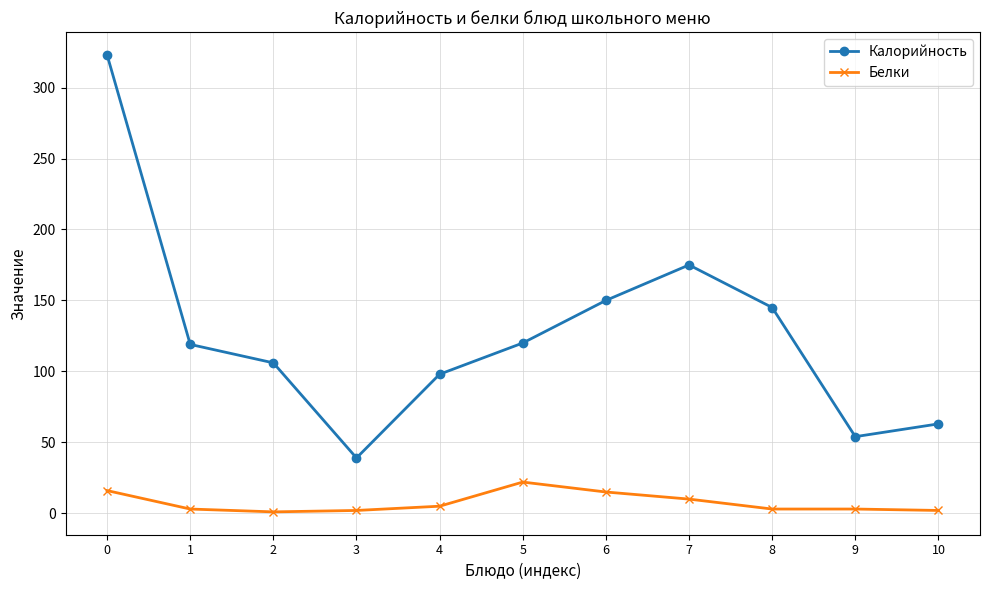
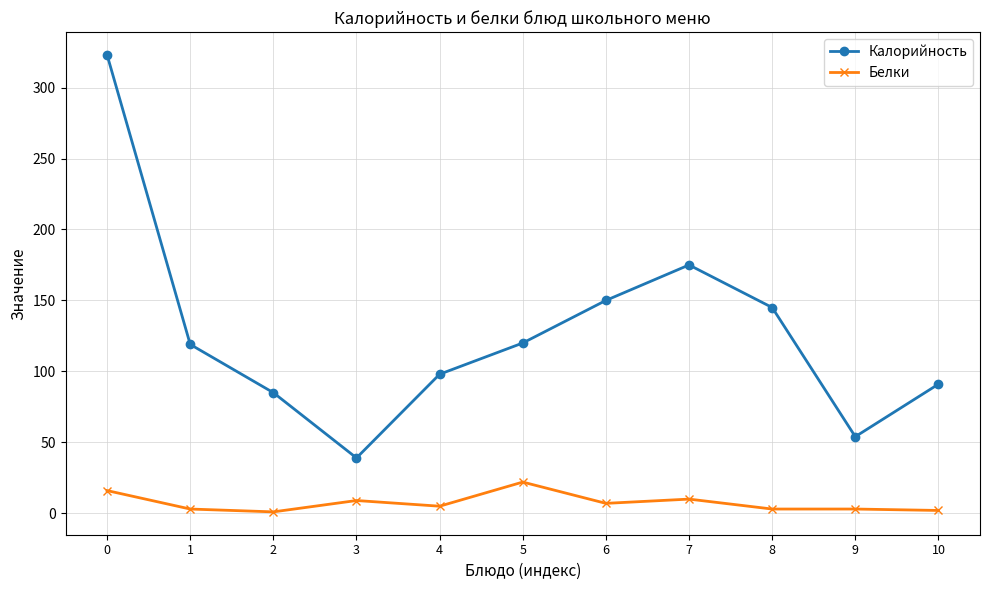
  {
    "Калорийность": {
      "0": 323,
      "1": 119,
-     "2": 106,
+     "2": 85,
      "3": 39,
      "4": 98,
      "5": 120,
      "6": 150,
      "7": 175,
      "8": 145,
      "9": 54,
-     "10": 63
+     "10": 91
    },
    "Белки": {
      "0": 16,
      "1": 3,
      "2": 1,
-     "3": 2,
+     "3": 9,
      "4": 5,
      "5": 22,
-     "6": 15,
+     "6": 7,
      "7": 10,
      "8": 3,
      "9": 3,
      "10": 2
    }
  }
